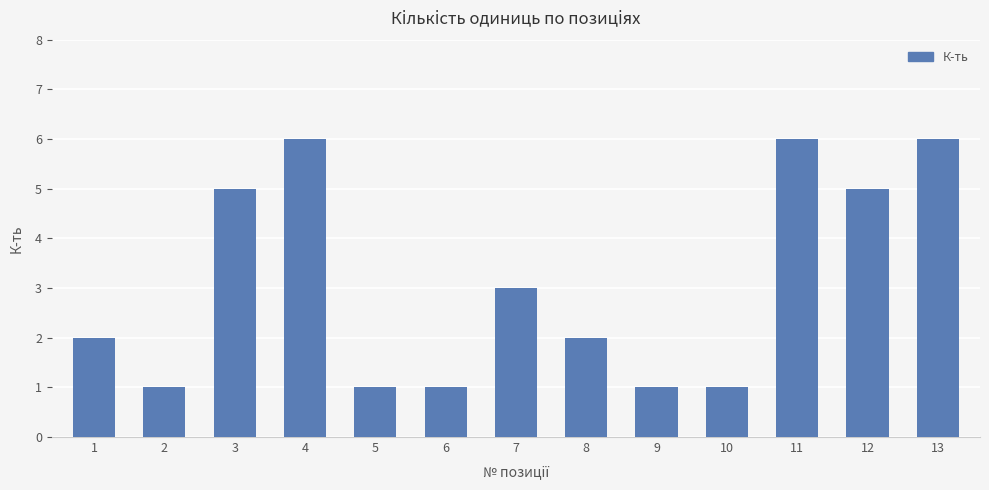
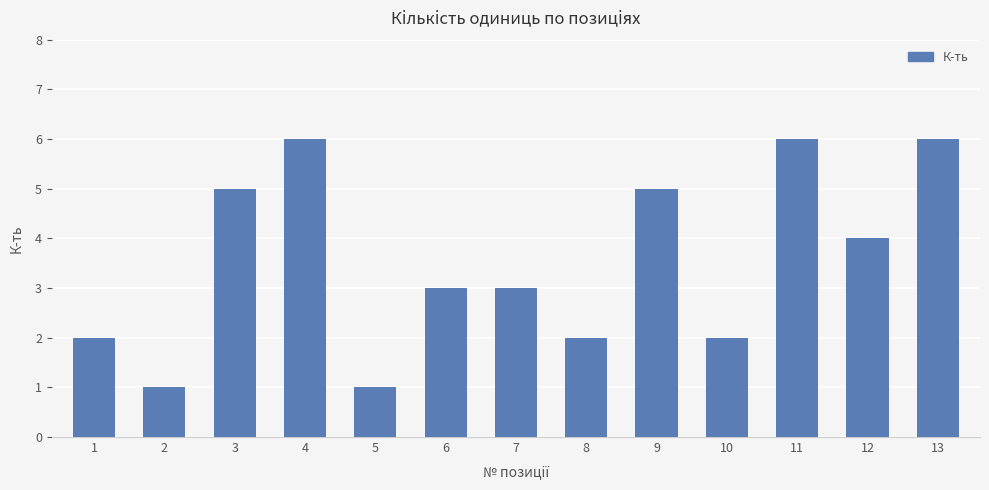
  {
    "1": 2,
    "2": 1,
    "3": 5,
    "4": 6,
    "5": 1,
-   "6": 1,
+   "6": 3,
    "7": 3,
    "8": 2,
-   "9": 1,
-   "10": 1,
+   "9": 5,
+   "10": 2,
    "11": 6,
-   "12": 5,
+   "12": 4,
    "13": 6
  }
